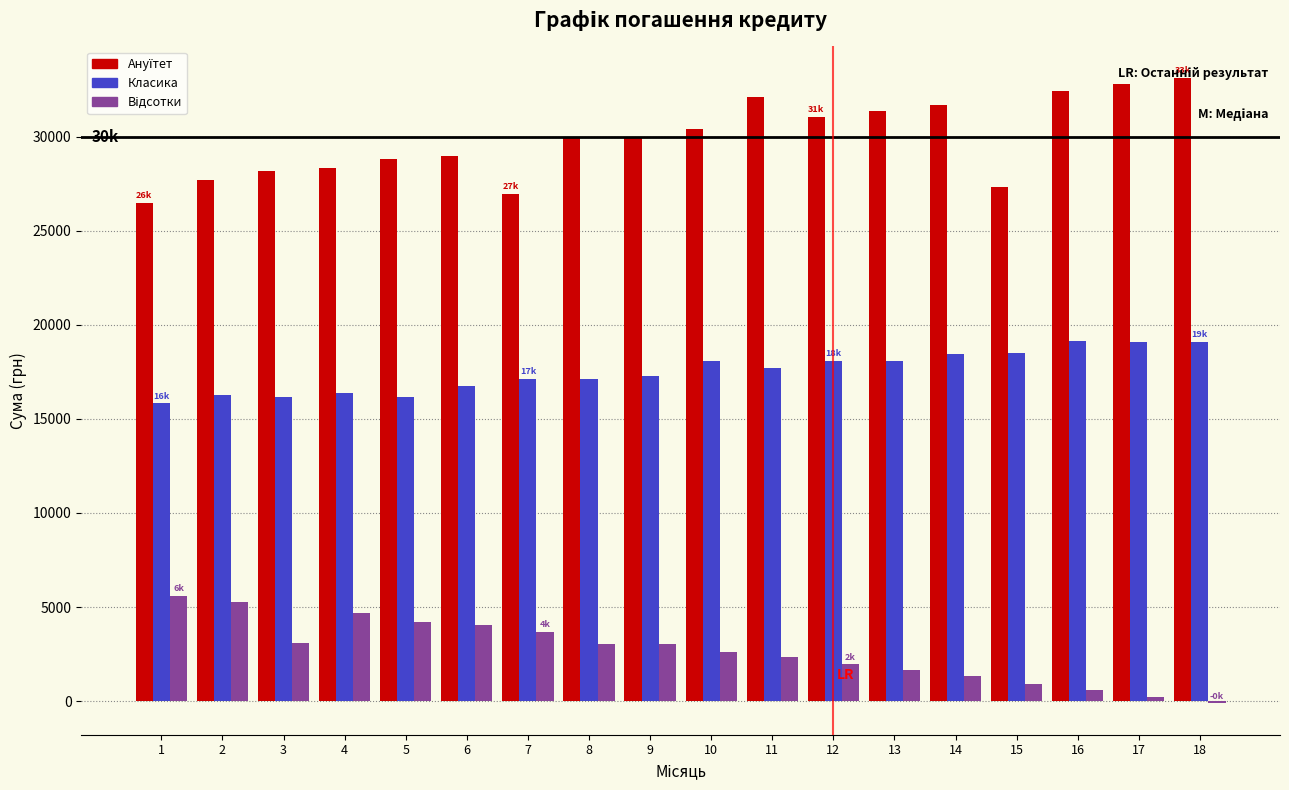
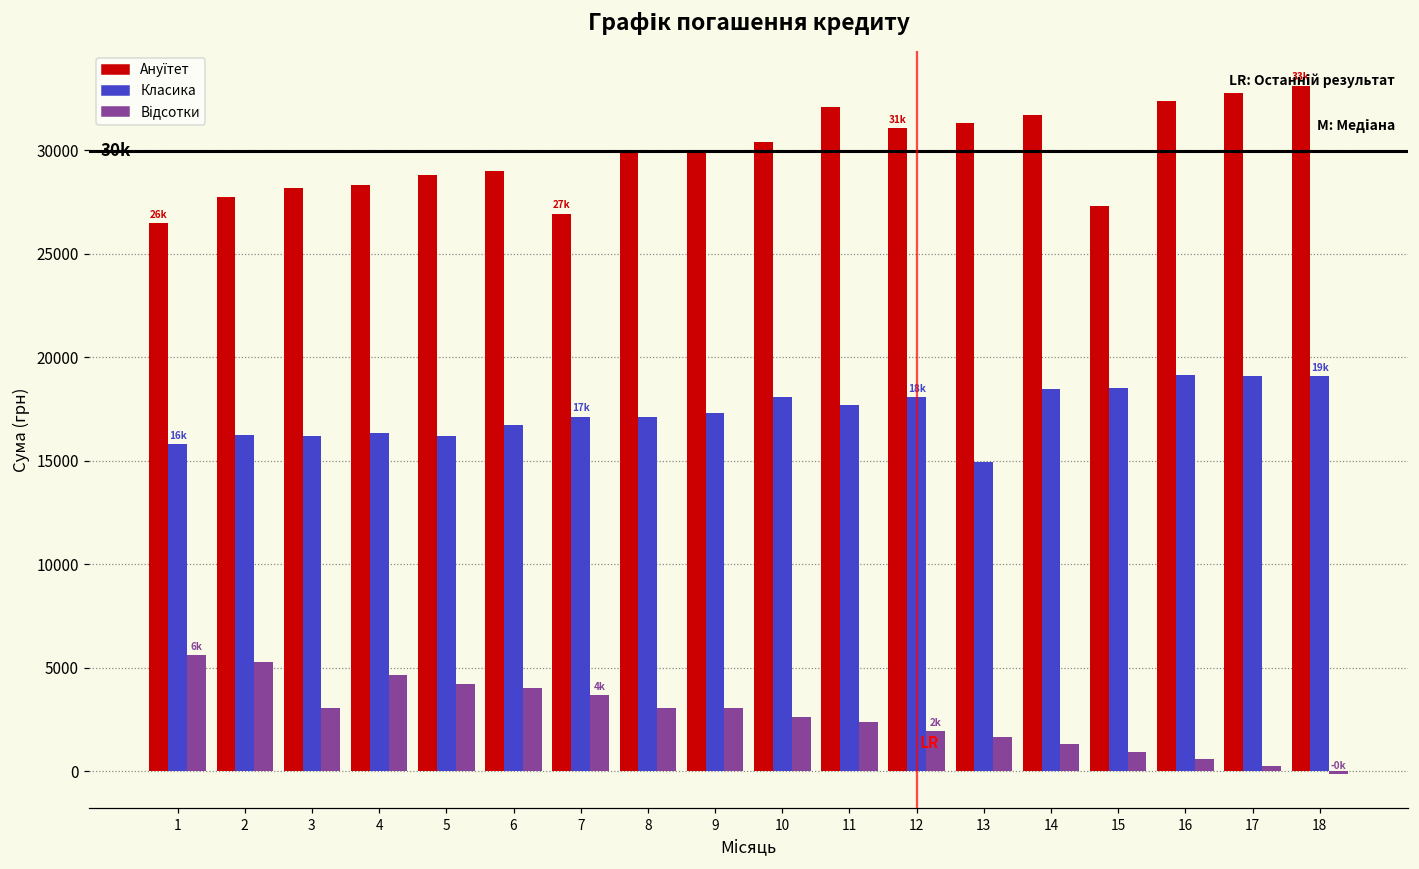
  {
    "Ануїтет": {
      "1": "26k",
      "7": "27k",
      "12": "31k"
    },
    "Класика": {
      "2": "16200",
      "3": "16200",
      "4": "16400",
      "5": "16200",
      "6": "16700",
      "8": "17100",
      "9": "17300",
      "10": "18100",
      "11": "17700",
-     "13": "18100",
+     "13": "14900",
      "14": "18500",
      "15": "18500",
      "16": "19100",
      "17": "19100"
    },
    "Відсотки": {
      "1": "6k",
      "7": "4k",
      "12": "2k"
    }
  }
